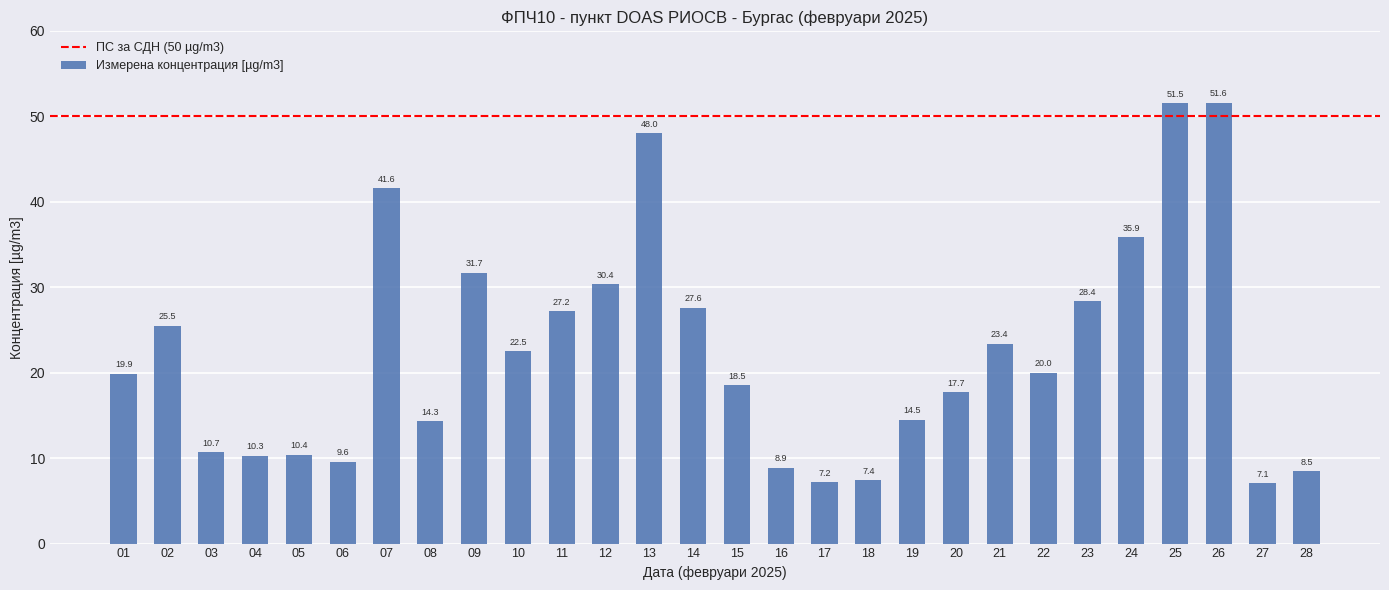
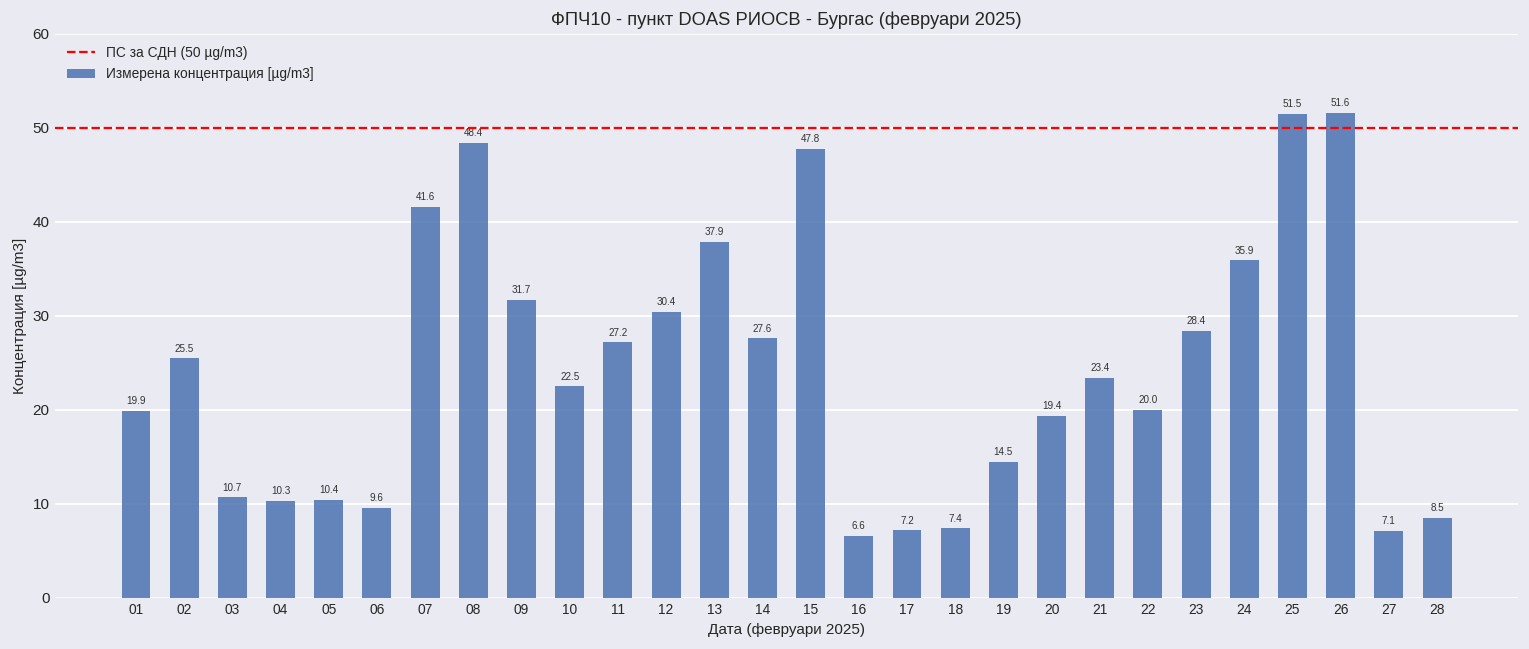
  {
    "01": 19.9,
    "02": 25.5,
    "03": 10.7,
    "04": 10.3,
    "05": 10.4,
    "06": 9.6,
    "07": 41.6,
-   "08": 14.3,
+   "08": 48.4,
    "09": 31.7,
    "10": 22.5,
    "11": 27.2,
    "12": 30.4,
-   "13": 48.0,
+   "13": 37.9,
    "14": 27.6,
-   "15": 18.5,
-   "16": 8.9,
+   "15": 47.8,
+   "16": 6.6,
    "17": 7.2,
    "18": 7.4,
    "19": 14.5,
-   "20": 17.7,
+   "20": 19.4,
    "21": 23.4,
    "22": 20.0,
    "23": 28.4,
    "24": 35.9,
    "25": 51.5,
    "26": 51.6,
    "27": 7.1,
    "28": 8.5
  }
